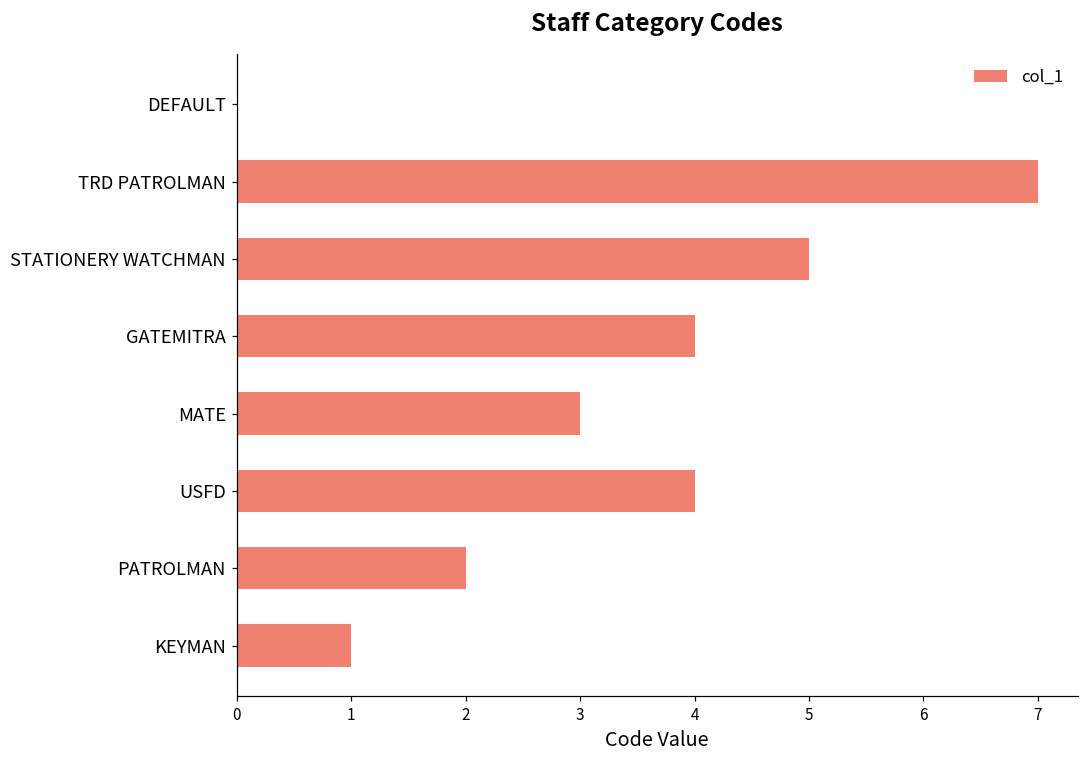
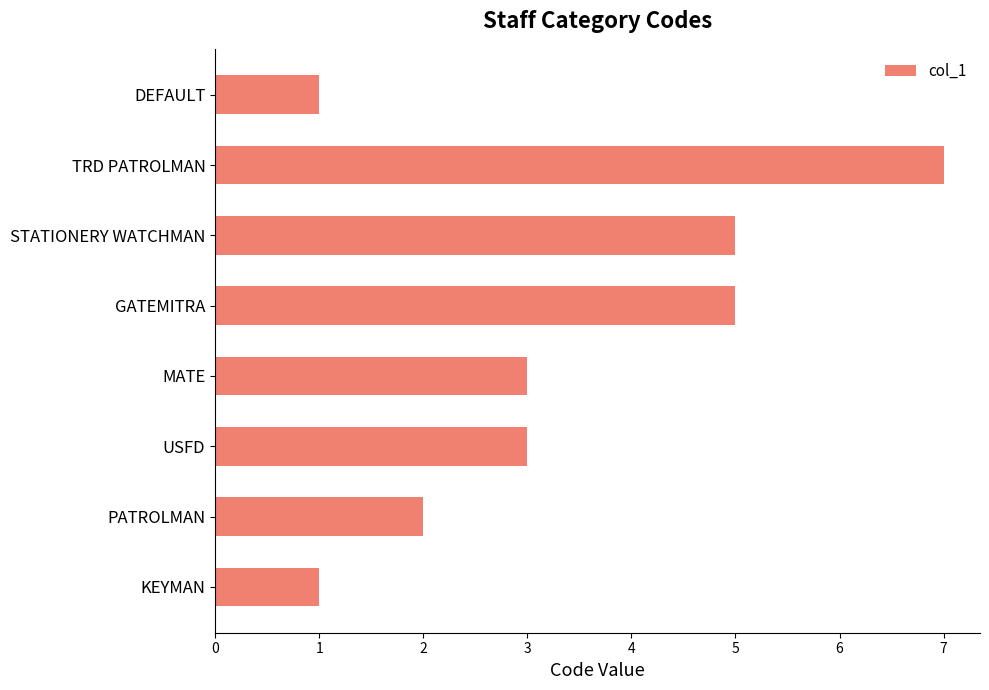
  {
-   "DEFAULT": 0,
+   "DEFAULT": 1,
    "TRD PATROLMAN": 7,
    "STATIONERY WATCHMAN": 5,
-   "GATEMITRA": 4,
+   "GATEMITRA": 5,
    "MATE": 3,
-   "USFD": 4,
+   "USFD": 3,
    "PATROLMAN": 2,
    "KEYMAN": 1
  }
